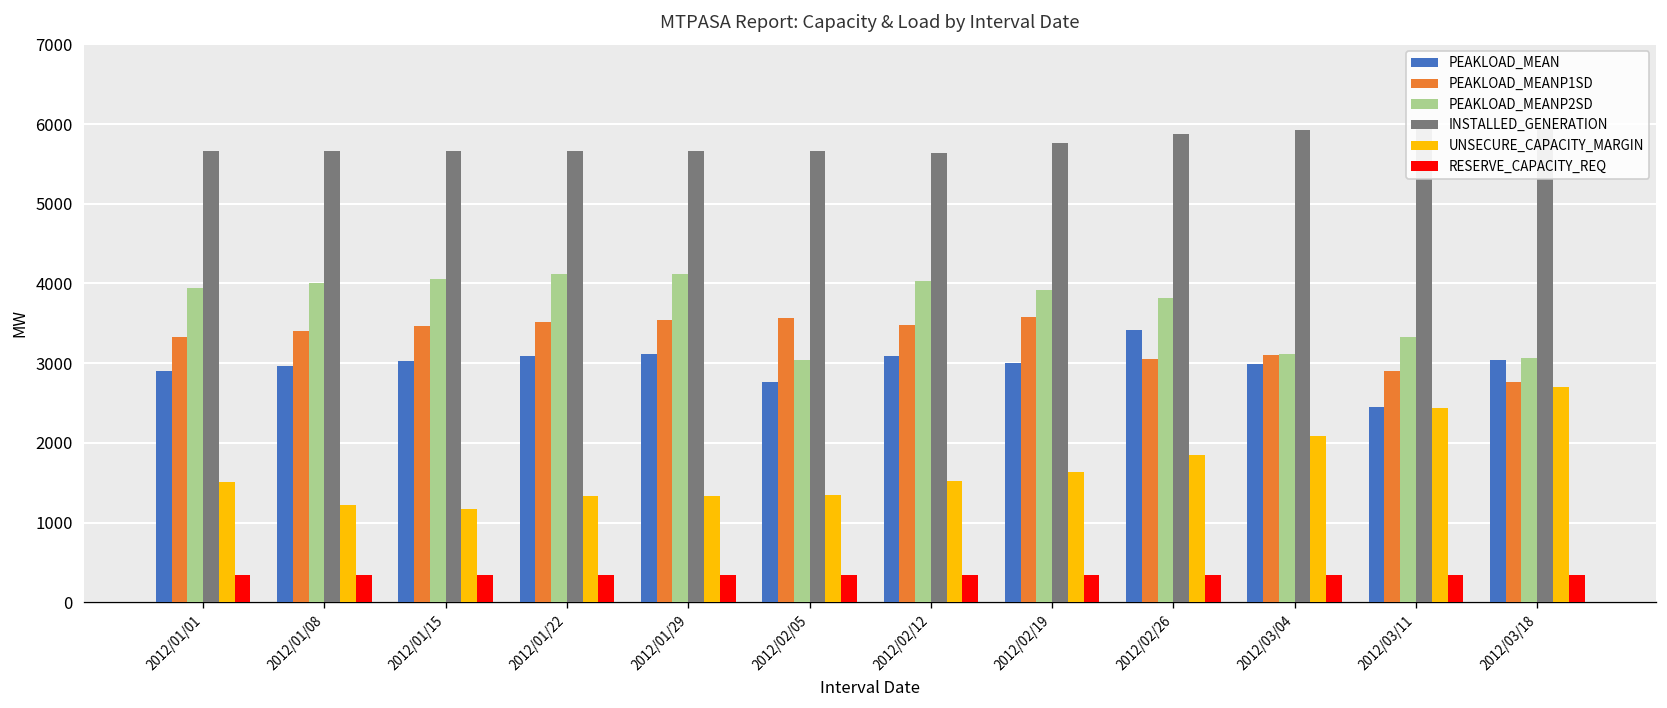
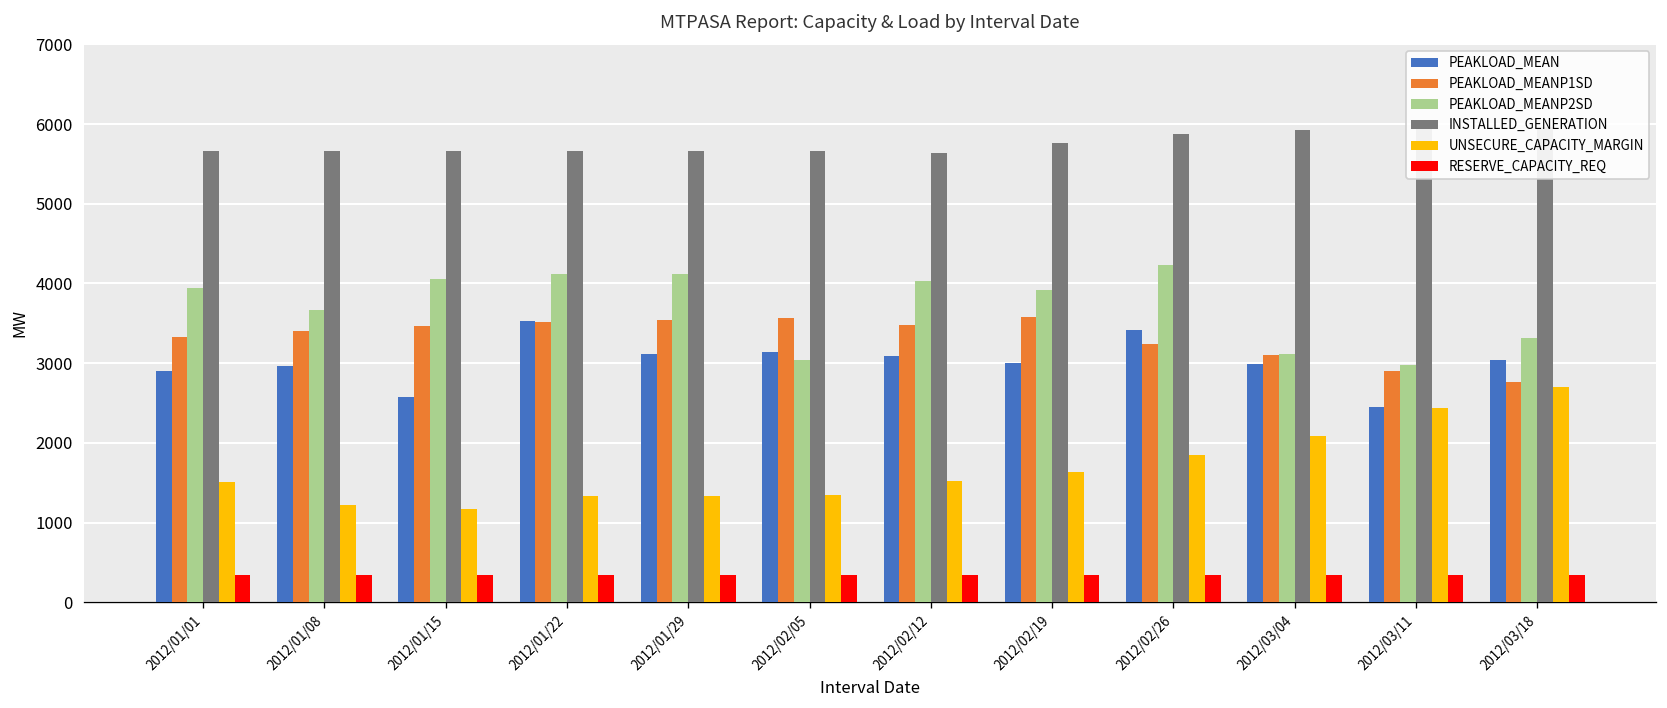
  {
    "PEAKLOAD_MEAN": {
      "2012/01/01": 2900,
      "2012/01/08": 3000,
-     "2012/01/15": 3000,
-     "2012/01/22": 3100,
+     "2012/01/15": 2600,
+     "2012/01/22": 3500,
      "2012/01/29": 3100,
-     "2012/02/05": 2800,
+     "2012/02/05": 3100,
      "2012/02/12": 3100,
      "2012/02/19": 3000,
      "2012/02/26": 3400,
      "2012/03/04": 3000,
      "2012/03/11": 2500,
      "2012/03/18": 3000
    },
    "PEAKLOAD_MEANP1SD": {
      "2012/01/01": 3300,
      "2012/01/08": 3400,
      "2012/01/15": 3500,
      "2012/01/22": 3500,
      "2012/01/29": 3500,
      "2012/02/05": 3600,
      "2012/02/12": 3500,
      "2012/02/19": 3600,
-     "2012/02/26": 3000,
+     "2012/02/26": 3200,
      "2012/03/04": 3100,
      "2012/03/11": 2900,
      "2012/03/18": 2800
    },
    "PEAKLOAD_MEANP2SD": {
      "2012/01/01": 3900,
-     "2012/01/08": 4000,
+     "2012/01/08": 3700,
      "2012/01/15": 4100,
      "2012/01/22": 4100,
      "2012/01/29": 4100,
      "2012/02/05": 3000,
      "2012/02/12": 4000,
      "2012/02/19": 3900,
-     "2012/02/26": 3800,
+     "2012/02/26": 4200,
      "2012/03/04": 3100,
-     "2012/03/11": 3300,
-     "2012/03/18": 3100
+     "2012/03/11": 3000,
+     "2012/03/18": 3300
    },
    "INSTALLED_GENERATION": {
      "2012/01/01": 5700,
      "2012/01/08": 5700,
      "2012/01/15": 5700,
      "2012/01/22": 5700,
      "2012/01/29": 5700,
      "2012/02/05": 5700,
      "2012/02/12": 5600,
      "2012/02/19": 5800,
      "2012/02/26": 5900,
      "2012/03/04": 5900
    },
    "UNSECURE_CAPACITY_MARGIN": {
      "2012/01/01": 1500,
      "2012/01/08": 1200,
      "2012/01/15": 1200,
      "2012/01/22": 1300,
      "2012/01/29": 1300,
      "2012/02/05": 1300,
      "2012/02/12": 1500,
      "2012/02/19": 1600,
      "2012/02/26": 1900,
      "2012/03/04": 2100,
      "2012/03/11": 2400,
      "2012/03/18": 2700
    },
    "RESERVE_CAPACITY_REQ": {
      "2012/01/01": 300,
      "2012/01/08": 300,
      "2012/01/15": 300,
      "2012/01/22": 300,
      "2012/01/29": 300,
      "2012/02/05": 300,
      "2012/02/12": 300,
      "2012/02/19": 300,
      "2012/02/26": 300,
      "2012/03/04": 300,
      "2012/03/11": 300,
      "2012/03/18": 300
    }
  }
